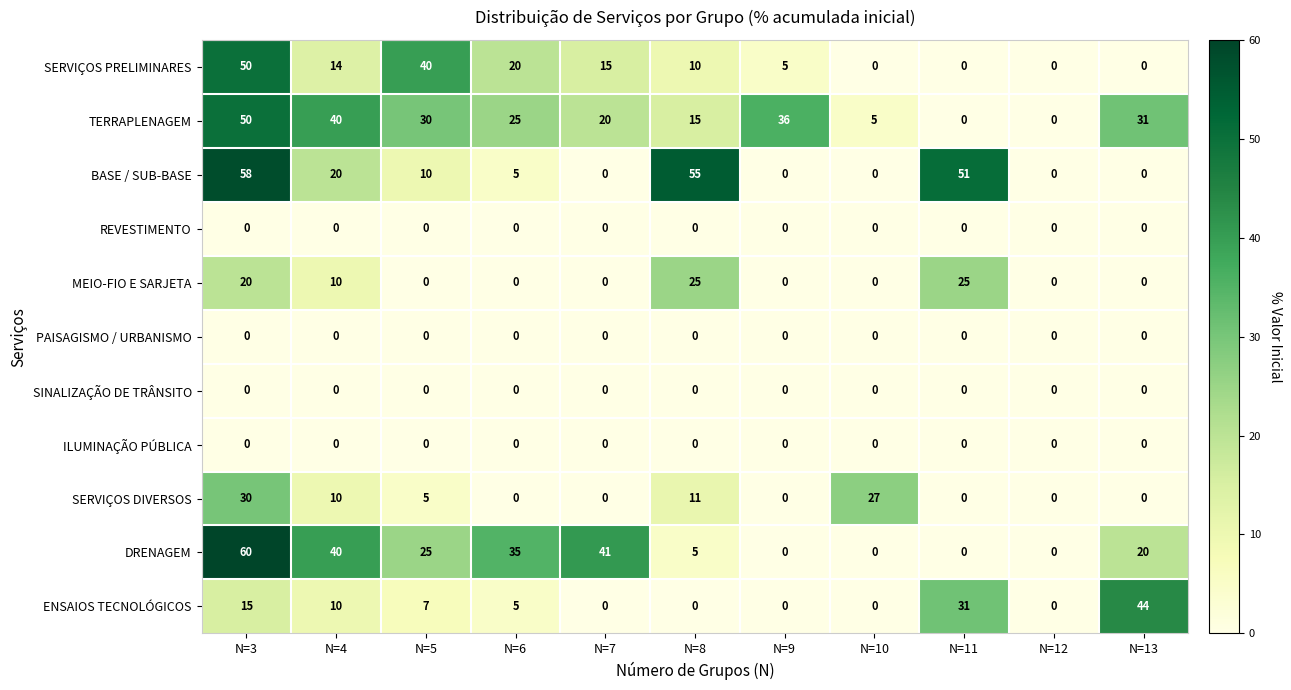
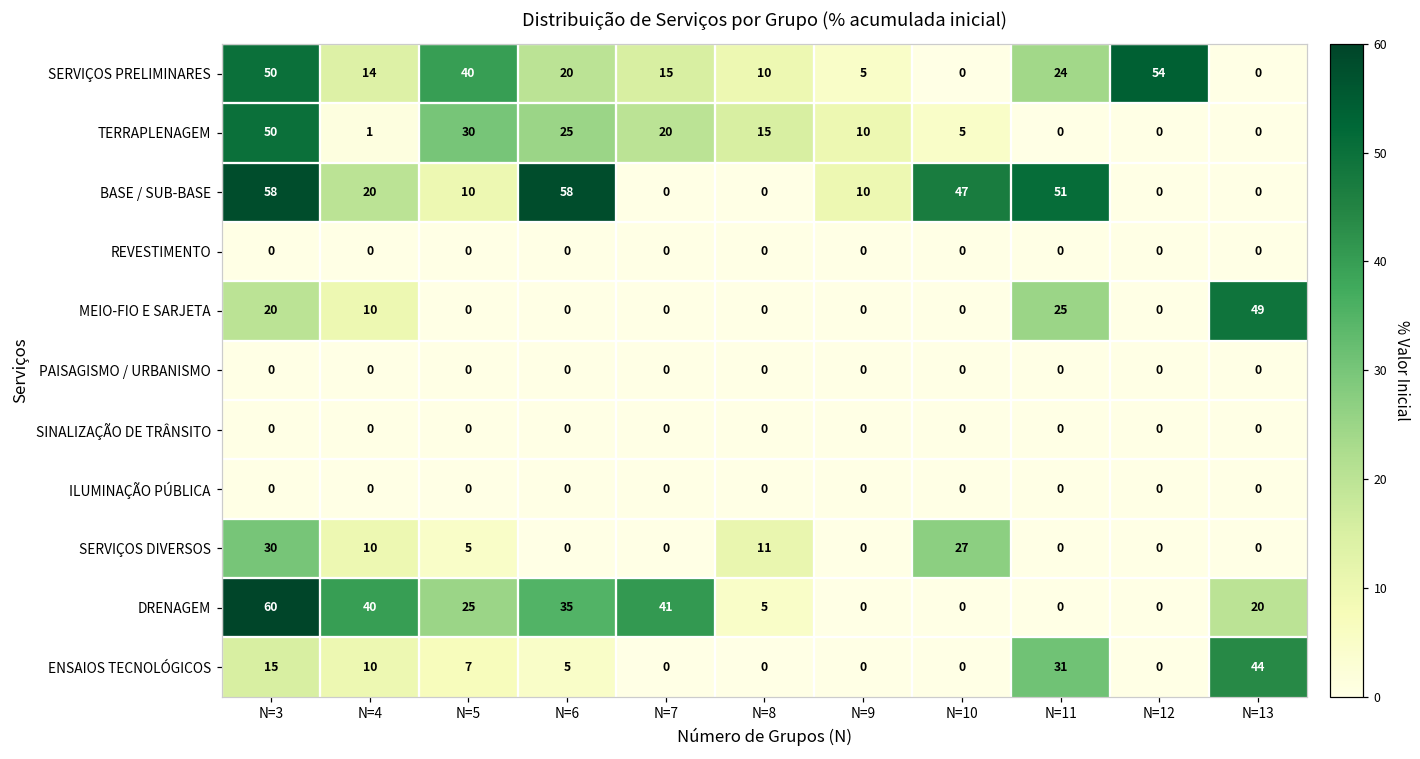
  {
    "SERVIÇOS PRELIMINARES": {
      "N=3": 50,
      "N=4": 14,
      "N=5": 40,
      "N=6": 20,
      "N=7": 15,
      "N=8": 10,
      "N=9": 5,
      "N=10": 0,
-     "N=11": 0,
-     "N=12": 0,
+     "N=11": 24,
+     "N=12": 54,
      "N=13": 0
    },
    "TERRAPLENAGEM": {
      "N=3": 50,
-     "N=4": 40,
+     "N=4": 1,
      "N=5": 30,
      "N=6": 25,
      "N=7": 20,
      "N=8": 15,
-     "N=9": 36,
+     "N=9": 10,
      "N=10": 5,
      "N=11": 0,
      "N=12": 0,
-     "N=13": 31
+     "N=13": 0
    },
    "BASE / SUB-BASE": {
      "N=3": 58,
      "N=4": 20,
      "N=5": 10,
-     "N=6": 5,
+     "N=6": 58,
      "N=7": 0,
-     "N=8": 55,
-     "N=9": 0,
-     "N=10": 0,
+     "N=8": 0,
+     "N=9": 10,
+     "N=10": 47,
      "N=11": 51,
      "N=12": 0,
      "N=13": 0
    },
    "REVESTIMENTO": {
      "N=3": 0,
      "N=4": 0,
      "N=5": 0,
      "N=6": 0,
      "N=7": 0,
      "N=8": 0,
      "N=9": 0,
      "N=10": 0,
      "N=11": 0,
      "N=12": 0,
      "N=13": 0
    },
    "MEIO-FIO E SARJETA": {
      "N=3": 20,
      "N=4": 10,
      "N=5": 0,
      "N=6": 0,
      "N=7": 0,
-     "N=8": 25,
+     "N=8": 0,
      "N=9": 0,
      "N=10": 0,
      "N=11": 25,
      "N=12": 0,
-     "N=13": 0
+     "N=13": 49
    },
    "PAISAGISMO / URBANISMO": {
      "N=3": 0,
      "N=4": 0,
      "N=5": 0,
      "N=6": 0,
      "N=7": 0,
      "N=8": 0,
      "N=9": 0,
      "N=10": 0,
      "N=11": 0,
      "N=12": 0,
      "N=13": 0
    },
    "SINALIZAÇÃO DE TRÂNSITO": {
      "N=3": 0,
      "N=4": 0,
      "N=5": 0,
      "N=6": 0,
      "N=7": 0,
      "N=8": 0,
      "N=9": 0,
      "N=10": 0,
      "N=11": 0,
      "N=12": 0,
      "N=13": 0
    },
    "ILUMINAÇÃO PÚBLICA": {
      "N=3": 0,
      "N=4": 0,
      "N=5": 0,
      "N=6": 0,
      "N=7": 0,
      "N=8": 0,
      "N=9": 0,
      "N=10": 0,
      "N=11": 0,
      "N=12": 0,
      "N=13": 0
    },
    "SERVIÇOS DIVERSOS": {
      "N=3": 30,
      "N=4": 10,
      "N=5": 5,
      "N=6": 0,
      "N=7": 0,
      "N=8": 11,
      "N=9": 0,
      "N=10": 27,
      "N=11": 0,
      "N=12": 0,
      "N=13": 0
    },
    "DRENAGEM": {
      "N=3": 60,
      "N=4": 40,
      "N=5": 25,
      "N=6": 35,
      "N=7": 41,
      "N=8": 5,
      "N=9": 0,
      "N=10": 0,
      "N=11": 0,
      "N=12": 0,
      "N=13": 20
    },
    "ENSAIOS TECNOLÓGICOS": {
      "N=3": 15,
      "N=4": 10,
      "N=5": 7,
      "N=6": 5,
      "N=7": 0,
      "N=8": 0,
      "N=9": 0,
      "N=10": 0,
      "N=11": 31,
      "N=12": 0,
      "N=13": 44
    }
  }
